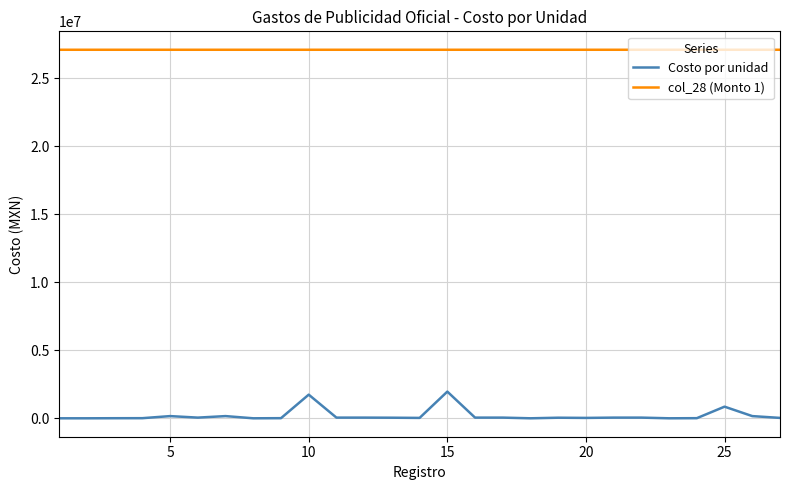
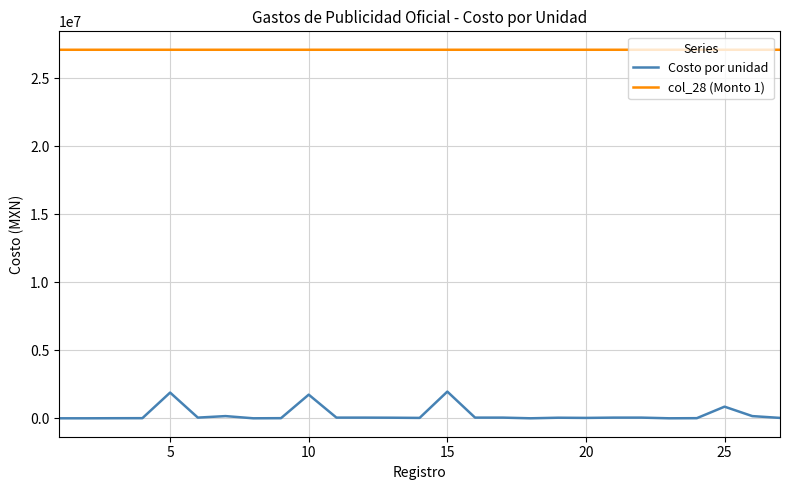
  {
    "Costo por unidad": {
-     "5": 200000,
+     "5": 1900000,
      "10": 1700000,
      "15": 2000000,
      "20": 0,
      "25": 900000
    },
    "col_28 (Monto 1)": {
      "5": 27100000,
      "10": 27100000,
      "15": 27100000,
      "20": 27100000
    }
  }
